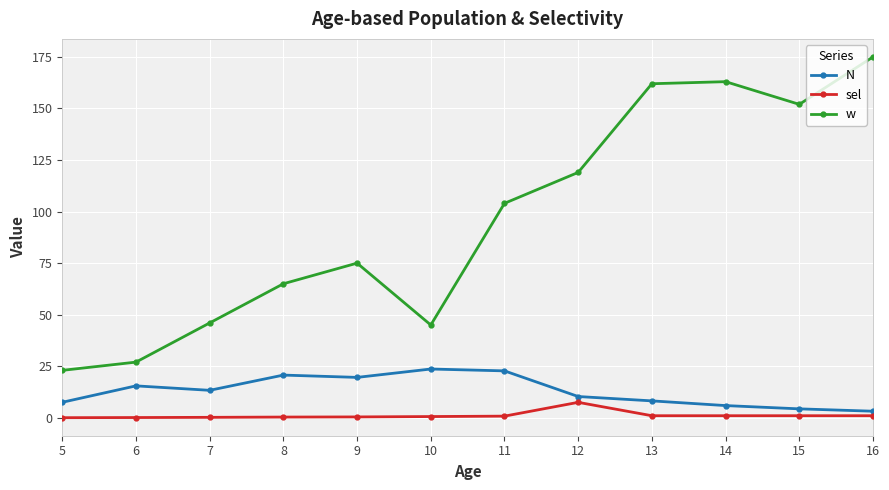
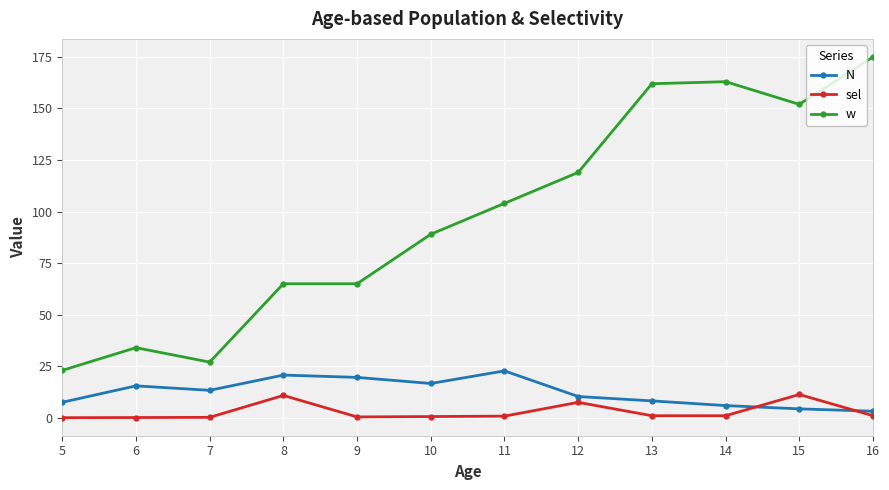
  {
    "N": {
      "5": 8,
      "6": 15,
      "7": 13,
      "8": 21,
      "9": 20,
-     "10": 24,
+     "10": 17,
      "11": 23,
      "12": 10,
      "13": 8,
      "14": 6,
      "15": 4,
      "16": 3
    },
    "sel": {
      "5": 0,
      "6": 0,
      "7": 0,
-     "8": 0,
+     "8": 11,
      "9": 0,
      "10": 1,
      "11": 1,
      "12": 7,
      "13": 1,
      "14": 1,
-     "15": 1,
+     "15": 11,
      "16": 1
    },
    "w": {
      "5": 23,
-     "6": 27,
-     "7": 46,
+     "6": 34,
+     "7": 27,
      "8": 65,
-     "9": 75,
-     "10": 45,
+     "9": 65,
+     "10": 89,
      "11": 104,
      "12": 119,
      "13": 162,
      "14": 163,
      "15": 152,
      "16": 175
    }
  }
